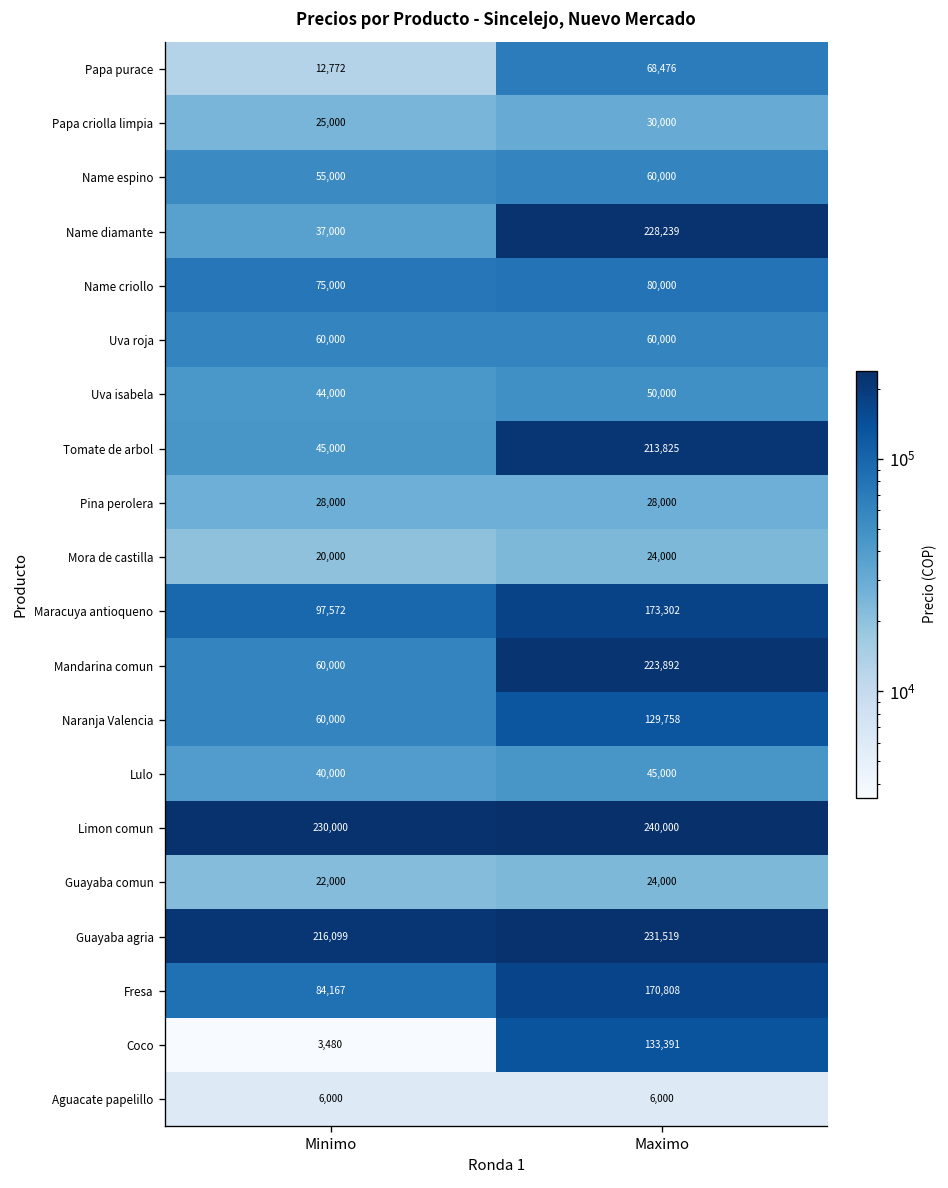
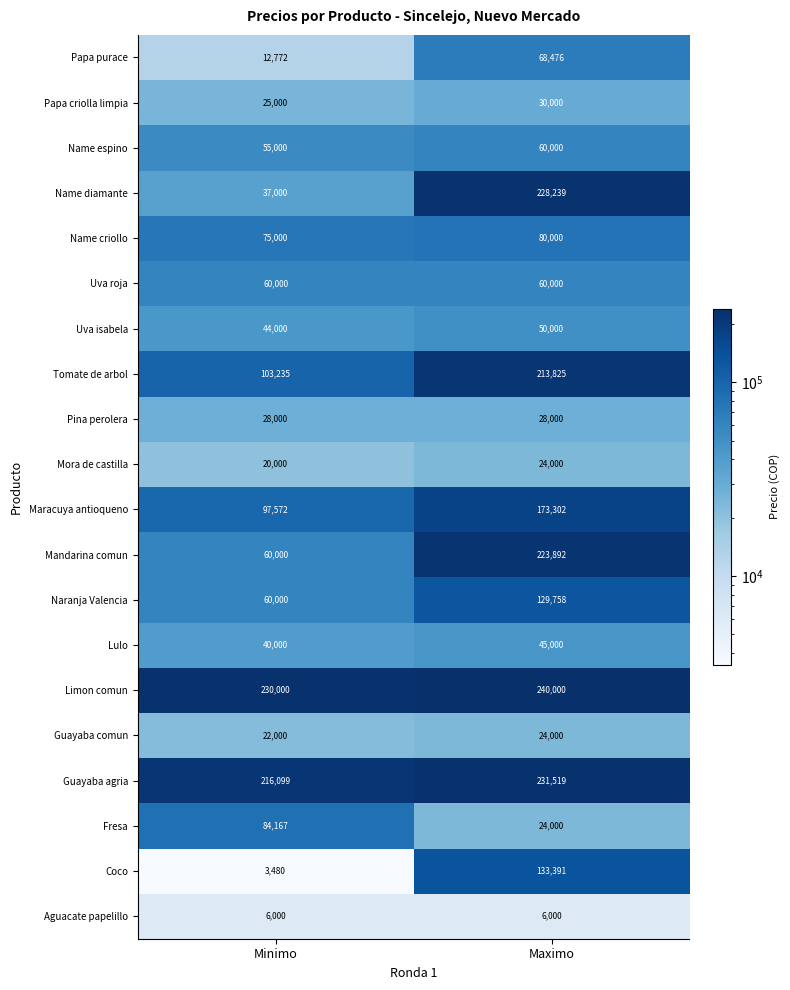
  {
    "Papa purace": {
      "Minimo": "12,772",
      "Maximo": "68,476"
    },
    "Papa criolla limpia": {
      "Minimo": "25,000",
      "Maximo": "30,000"
    },
    "Name espino": {
      "Minimo": "55,000",
      "Maximo": "60,000"
    },
    "Name diamante": {
      "Minimo": "37,000",
      "Maximo": "228,239"
    },
    "Name criollo": {
      "Minimo": "75,000",
      "Maximo": "80,000"
    },
    "Uva roja": {
      "Minimo": "60,000",
      "Maximo": "60,000"
    },
    "Uva isabela": {
      "Minimo": "44,000",
      "Maximo": "50,000"
    },
    "Tomate de arbol": {
-     "Minimo": "45,000",
+     "Minimo": "103,235",
      "Maximo": "213,825"
    },
    "Pina perolera": {
      "Minimo": "28,000",
      "Maximo": "28,000"
    },
    "Mora de castilla": {
      "Minimo": "20,000",
      "Maximo": "24,000"
    },
    "Maracuya antioqueno": {
      "Minimo": "97,572",
      "Maximo": "173,302"
    },
    "Mandarina comun": {
      "Minimo": "60,000",
      "Maximo": "223,892"
    },
    "Naranja Valencia": {
      "Minimo": "60,000",
      "Maximo": "129,758"
    },
    "Lulo": {
      "Minimo": "40,000",
      "Maximo": "45,000"
    },
    "Limon comun": {
      "Minimo": "230,000",
      "Maximo": "240,000"
    },
    "Guayaba comun": {
      "Minimo": "22,000",
      "Maximo": "24,000"
    },
    "Guayaba agria": {
      "Minimo": "216,099",
      "Maximo": "231,519"
    },
    "Fresa": {
      "Minimo": "84,167",
-     "Maximo": "170,808"
+     "Maximo": "24,000"
    },
    "Coco": {
      "Minimo": "3,480",
      "Maximo": "133,391"
    },
    "Aguacate papelillo": {
      "Minimo": "6,000",
      "Maximo": "6,000"
    }
  }
